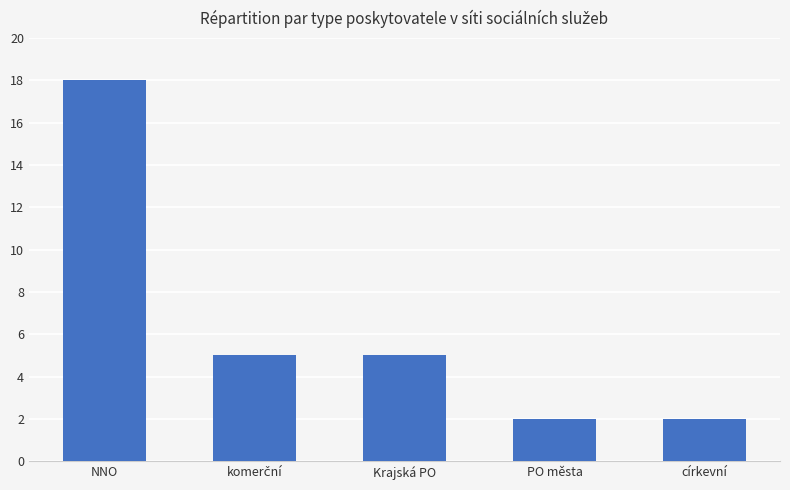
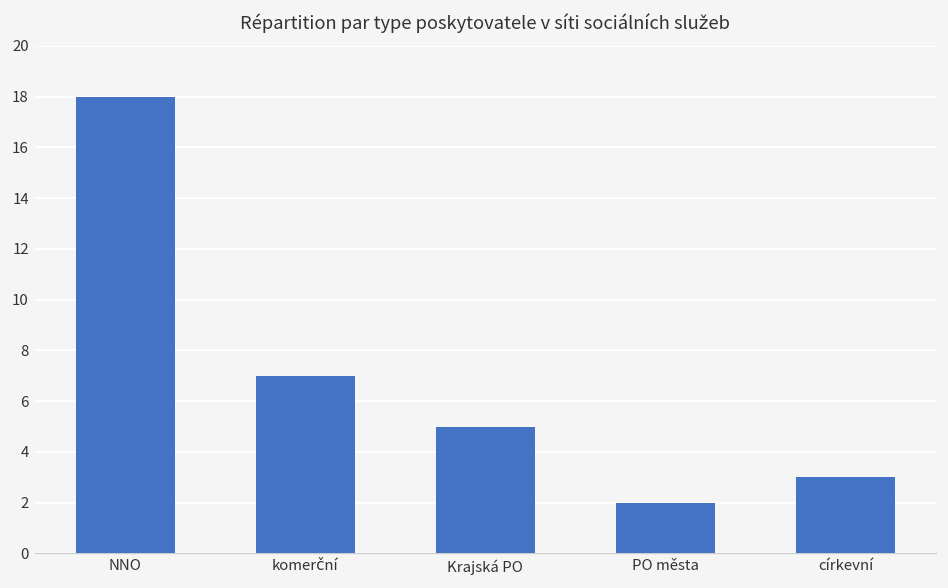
  {
    "NNO": 18,
-   "komerční": 5,
+   "komerční": 7,
    "Krajská PO": 5,
    "PO města": 2,
-   "církevní": 2
+   "církevní": 3
  }
